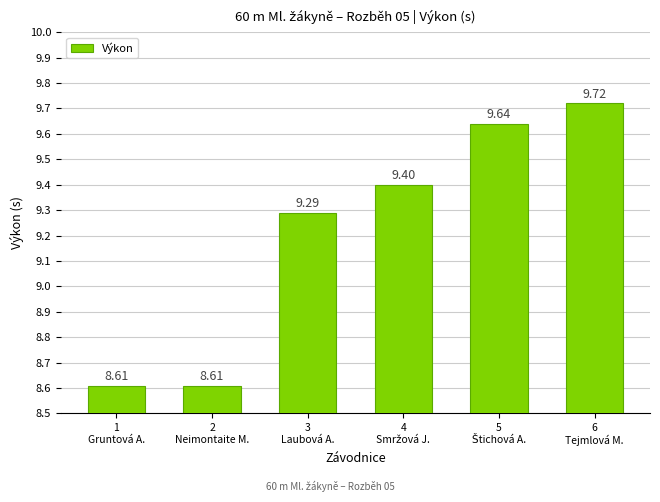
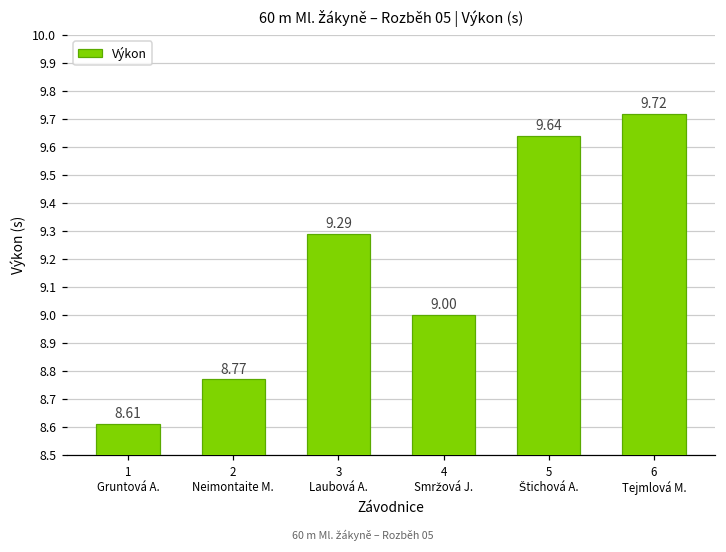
  {
    "1 Gruntová A.": 8.61,
-   "2 Neimontaite M.": 8.61,
+   "2 Neimontaite M.": 8.77,
    "3 Laubová A.": 9.29,
-   "4 Smržová J.": 9.40,
+   "4 Smržová J.": 9.00,
    "5 Štichová A.": 9.64,
    "6 Tejmlová M.": 9.72
  }
